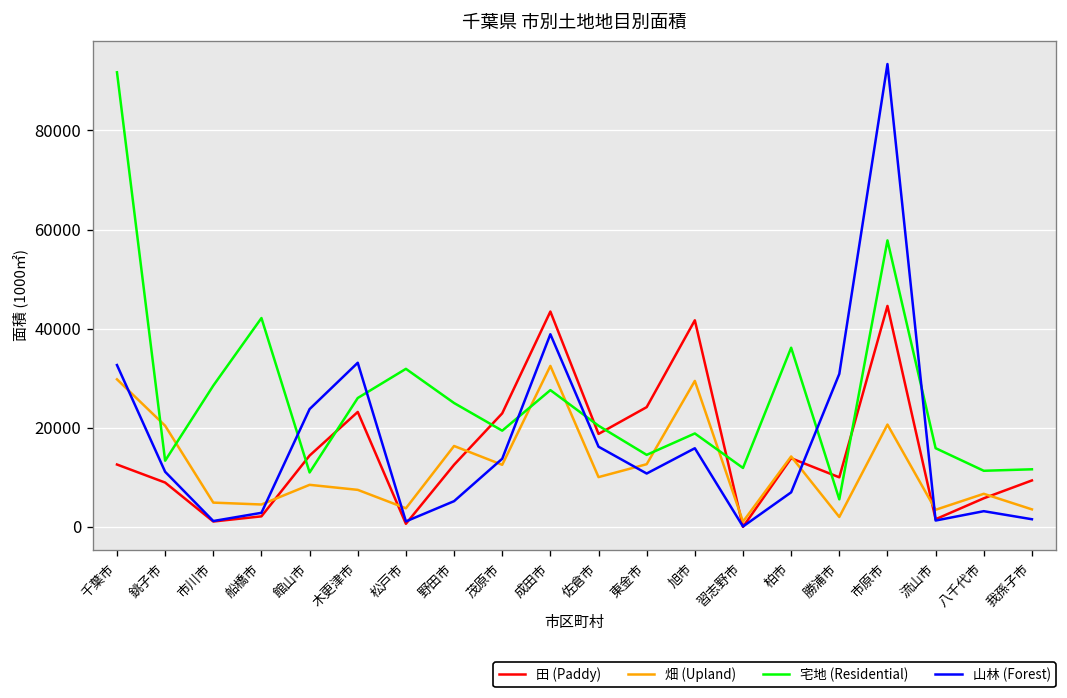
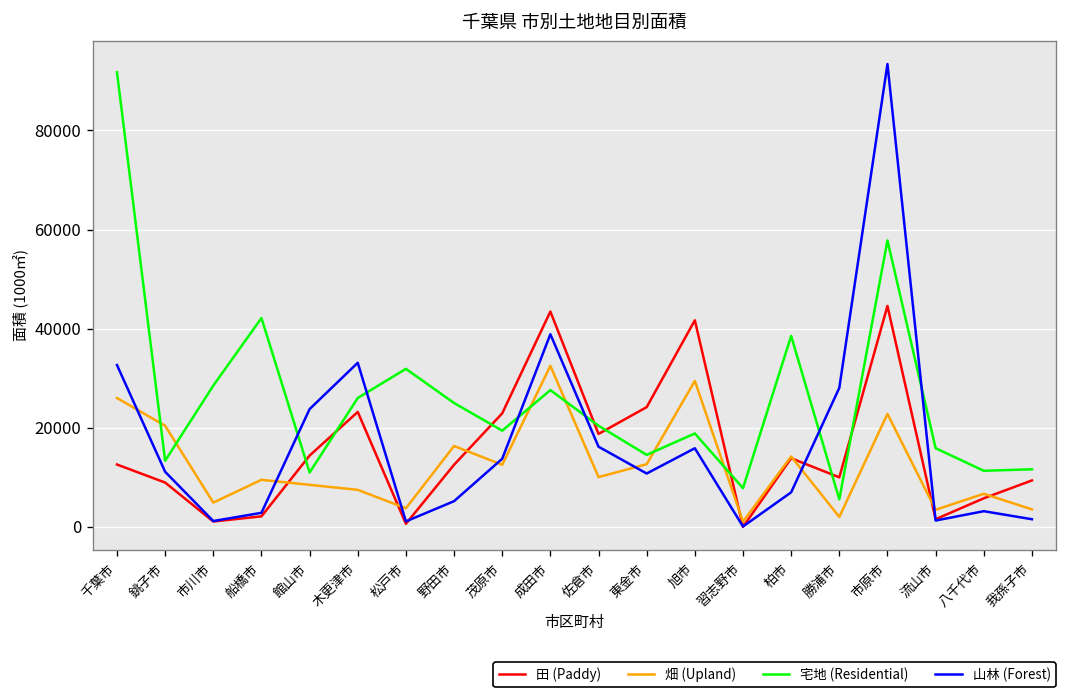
  {
    "田 (Paddy)": {
      "千葉市": 13000,
      "銚子市": 9000,
      "船橋市": 2000,
      "館山市": 14000,
      "木更津市": 23000,
      "野田市": 13000,
      "茂原市": 23000,
      "成田市": 43000,
      "佐倉市": 19000,
      "東金市": 24000,
      "旭市": 42000,
      "勝浦市": 10000,
      "市原市": 45000,
      "八千代市": 6000,
      "我孫子市": 9000
    },
    "畑 (Upland)": {
-     "千葉市": 30000,
+     "千葉市": 26000,
      "銚子市": 20000,
      "市川市": 5000,
-     "船橋市": 5000,
+     "船橋市": 10000,
      "館山市": 9000,
      "木更津市": 7000,
      "松戸市": 4000,
      "野田市": 16000,
      "茂原市": 13000,
      "成田市": 32000,
      "佐倉市": 10000,
      "東金市": 13000,
      "旭市": 29000,
      "習志野市": 1000,
      "勝浦市": 2000,
-     "市原市": 21000,
+     "市原市": 23000,
      "流山市": 3000,
      "八千代市": 7000,
      "我孫子市": 4000
    },
    "宅地 (Residential)": {
      "千葉市": 92000,
      "銚子市": 13000,
      "市川市": 29000,
      "船橋市": 42000,
      "館山市": 11000,
      "木更津市": 26000,
      "松戸市": 32000,
      "野田市": 25000,
      "茂原市": 19000,
      "成田市": 28000,
      "佐倉市": 20000,
      "東金市": 15000,
      "旭市": 19000,
-     "習志野市": 12000,
-     "柏市": 36000,
+     "習志野市": 8000,
+     "柏市": 39000,
      "勝浦市": 6000,
      "市原市": 58000,
      "流山市": 16000,
      "八千代市": 11000,
      "我孫子市": 12000
    },
    "山林 (Forest)": {
      "千葉市": 33000,
      "銚子市": 11000,
      "船橋市": 3000,
      "館山市": 24000,
      "木更津市": 33000,
      "野田市": 5000,
      "茂原市": 14000,
      "成田市": 39000,
      "佐倉市": 16000,
      "東金市": 11000,
      "旭市": 16000,
      "柏市": 7000,
-     "勝浦市": 31000,
+     "勝浦市": 28000,
      "市原市": 93000,
      "八千代市": 3000,
      "我孫子市": 2000
    }
  }
